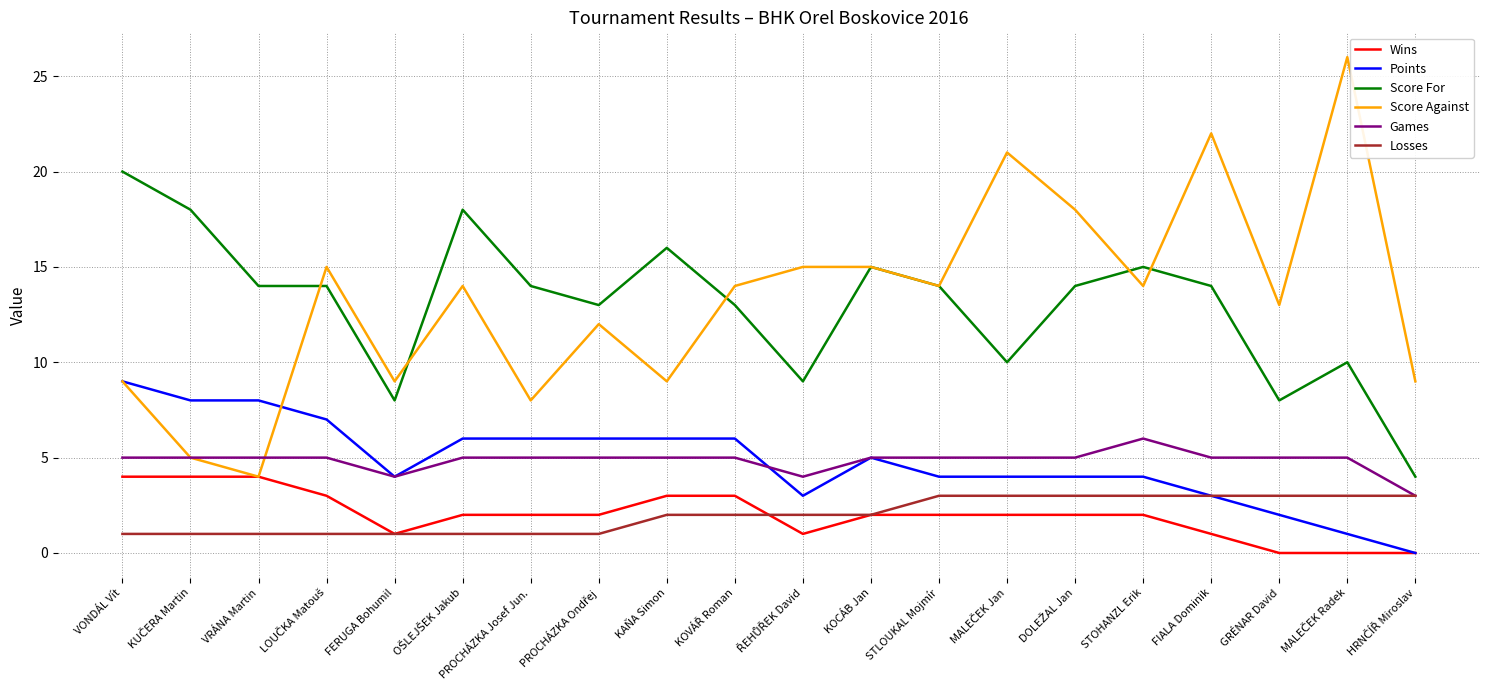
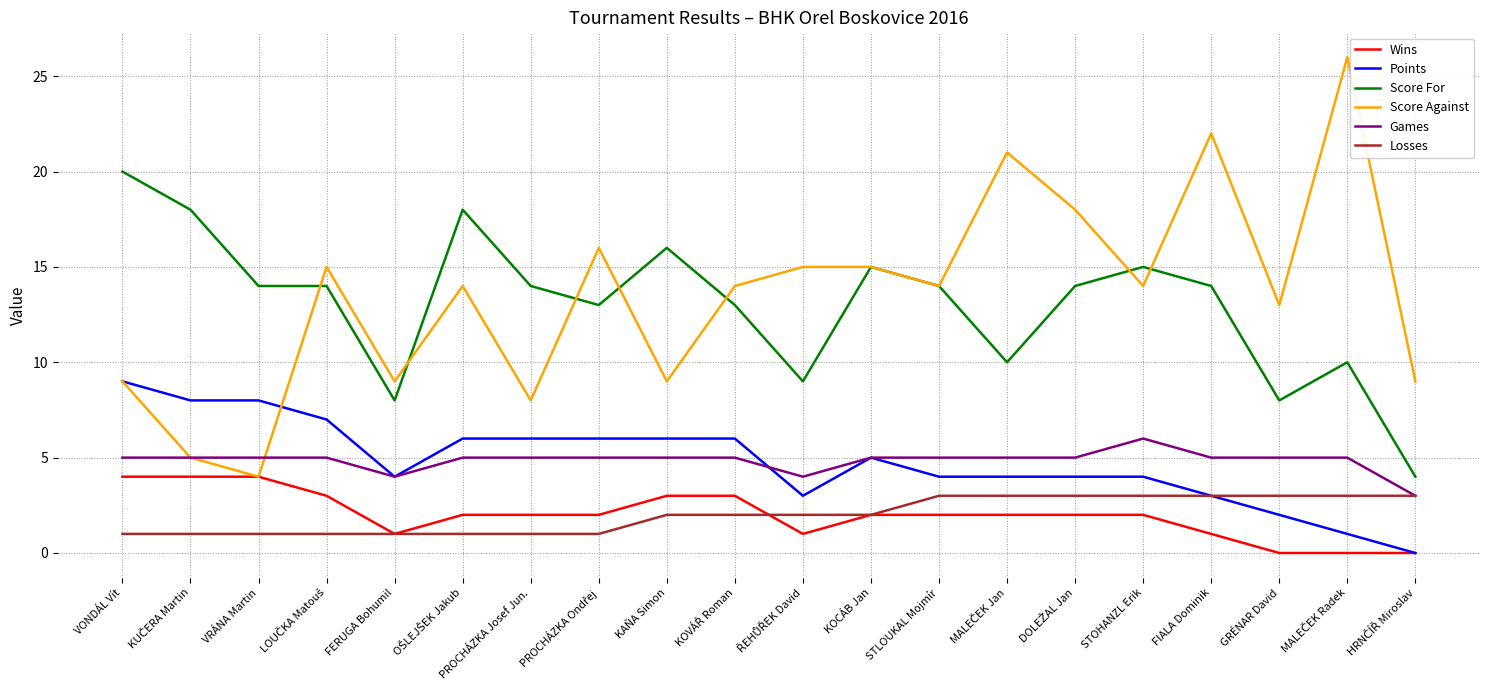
  {
    "Wins": {
      "VONDÁL Vít": 4,
      "KUČERA Martin": 4,
      "LOUČKA Matouš": 3,
      "OŠLEJŠEK Jakub": 2,
      "PROCHÁZKA Josef Jun.": 2,
      "PROCHÁZKA Ondřej": 2,
      "KAŇA Simon": 3,
      "KOVÁŘ Roman": 3,
      "ŘEHŮŘEK David": 1,
      "STLOUKAL Mojmír": 2,
      "MALEČEK Jan": 2,
      "DOLEŽAL Jan": 2,
      "STOHANZL Erik": 2,
      "FIALA Dominik": 1,
      "GRÉNAR David": 0,
      "MALEČEK Radek": 0
    },
    "Points": {
      "KUČERA Martin": 8,
      "VRÁNA Martin": 8,
      "LOUČKA Matouš": 7,
      "OŠLEJŠEK Jakub": 6,
      "PROCHÁZKA Josef Jun.": 6,
      "PROCHÁZKA Ondřej": 6,
      "KAŇA Simon": 6,
      "KOVÁŘ Roman": 6,
      "ŘEHŮŘEK David": 3,
      "STLOUKAL Mojmír": 4,
      "MALEČEK Jan": 4,
      "DOLEŽAL Jan": 4,
      "STOHANZL Erik": 4,
      "GRÉNAR David": 2,
      "MALEČEK Radek": 1
    },
    "Score For": {
      "VONDÁL Vít": 20,
      "KUČERA Martin": 18,
      "VRÁNA Martin": 14,
      "LOUČKA Matouš": 14,
      "FERUGA Bohumil": 8,
      "OŠLEJŠEK Jakub": 18,
      "PROCHÁZKA Josef Jun.": 14,
      "PROCHÁZKA Ondřej": 13,
      "KAŇA Simon": 16,
      "KOVÁŘ Roman": 13,
      "ŘEHŮŘEK David": 9,
      "MALEČEK Jan": 10,
      "DOLEŽAL Jan": 14,
      "STOHANZL Erik": 15,
      "FIALA Dominik": 14,
      "GRÉNAR David": 8,
      "MALEČEK Radek": 10,
      "HRNČÍŘ Miroslav": 4
    },
    "Score Against": {
      "LOUČKA Matouš": 15,
      "FERUGA Bohumil": 9,
      "OŠLEJŠEK Jakub": 14,
      "PROCHÁZKA Josef Jun.": 8,
-     "PROCHÁZKA Ondřej": 12,
+     "PROCHÁZKA Ondřej": 16,
      "KAŇA Simon": 9,
      "KOVÁŘ Roman": 14,
      "ŘEHŮŘEK David": 15,
      "MALEČEK Jan": 21,
      "DOLEŽAL Jan": 18,
      "STOHANZL Erik": 14,
      "FIALA Dominik": 22,
      "GRÉNAR David": 13,
      "MALEČEK Radek": 26,
      "HRNČÍŘ Miroslav": 9
    },
    "Games": {
      "VONDÁL Vít": 5,
      "VRÁNA Martin": 5,
      "LOUČKA Matouš": 5,
      "OŠLEJŠEK Jakub": 5,
      "PROCHÁZKA Josef Jun.": 5,
      "PROCHÁZKA Ondřej": 5,
      "KAŇA Simon": 5,
      "KOVÁŘ Roman": 5,
      "ŘEHŮŘEK David": 4,
      "STLOUKAL Mojmír": 5,
      "MALEČEK Jan": 5,
      "DOLEŽAL Jan": 5,
      "STOHANZL Erik": 6,
      "FIALA Dominik": 5,
      "GRÉNAR David": 5,
      "MALEČEK Radek": 5
    },
    "Losses": {
      "VONDÁL Vít": 1,
      "KUČERA Martin": 1,
      "VRÁNA Martin": 1,
      "LOUČKA Matouš": 1,
      "OŠLEJŠEK Jakub": 1,
      "PROCHÁZKA Josef Jun.": 1,
      "PROCHÁZKA Ondřej": 1,
      "KAŇA Simon": 2,
      "KOVÁŘ Roman": 2,
      "ŘEHŮŘEK David": 2,
      "STLOUKAL Mojmír": 3,
      "MALEČEK Jan": 3,
      "DOLEŽAL Jan": 3,
      "STOHANZL Erik": 3,
      "GRÉNAR David": 3,
      "MALEČEK Radek": 3
    }
  }
